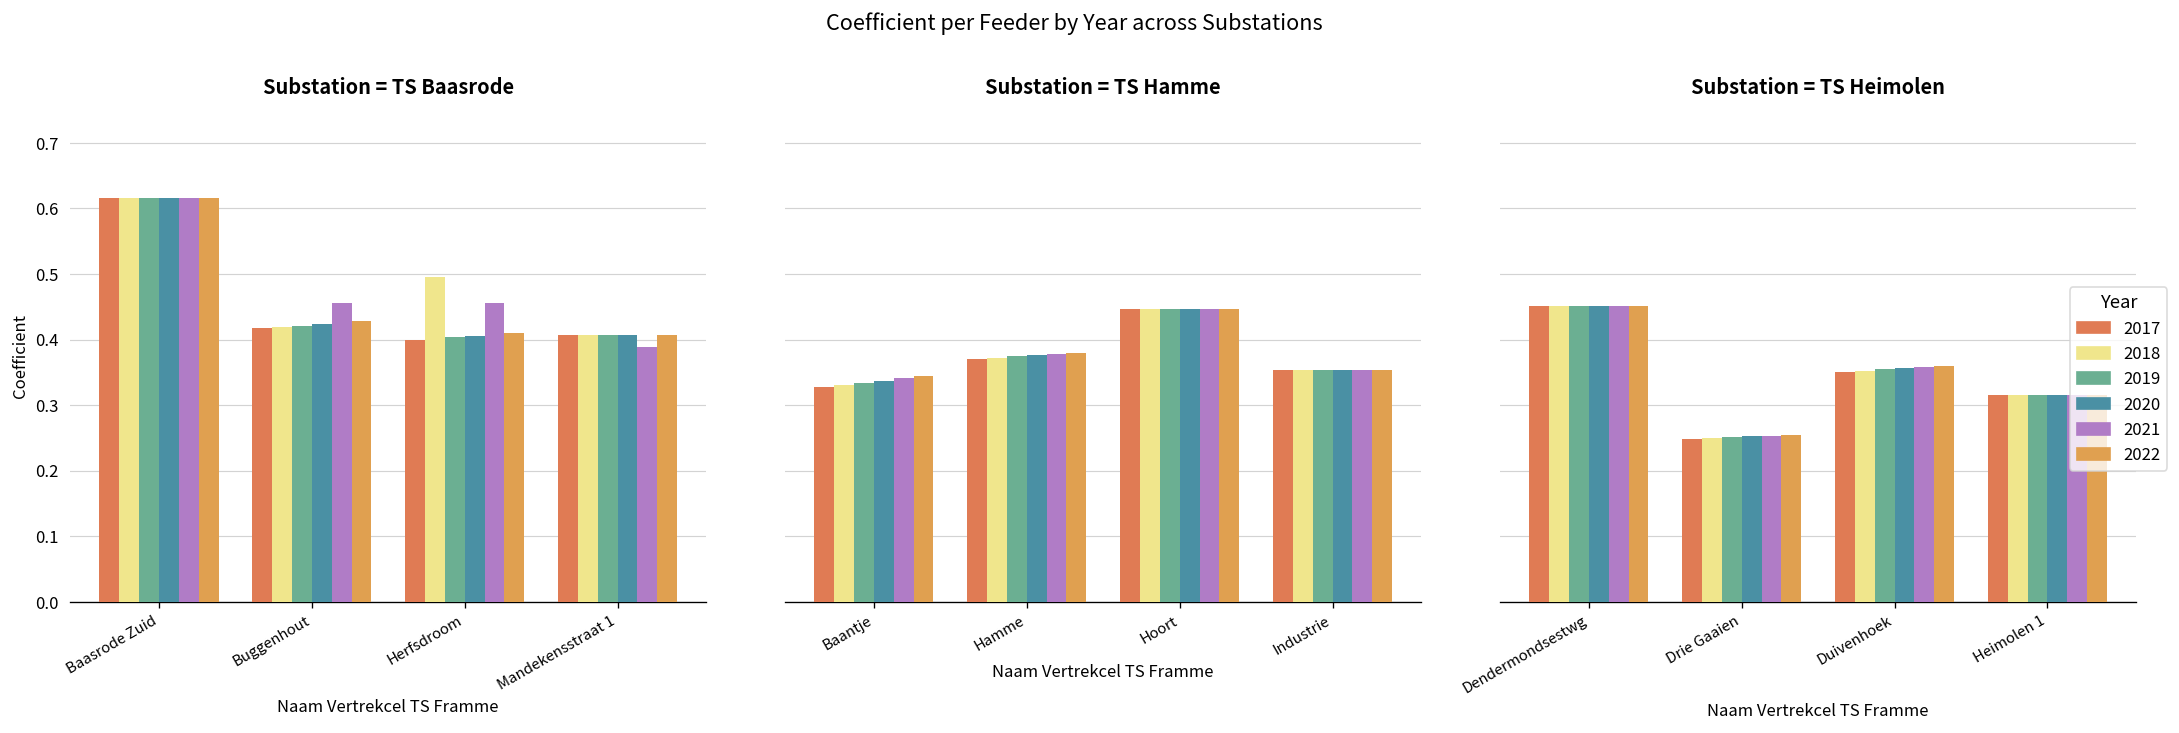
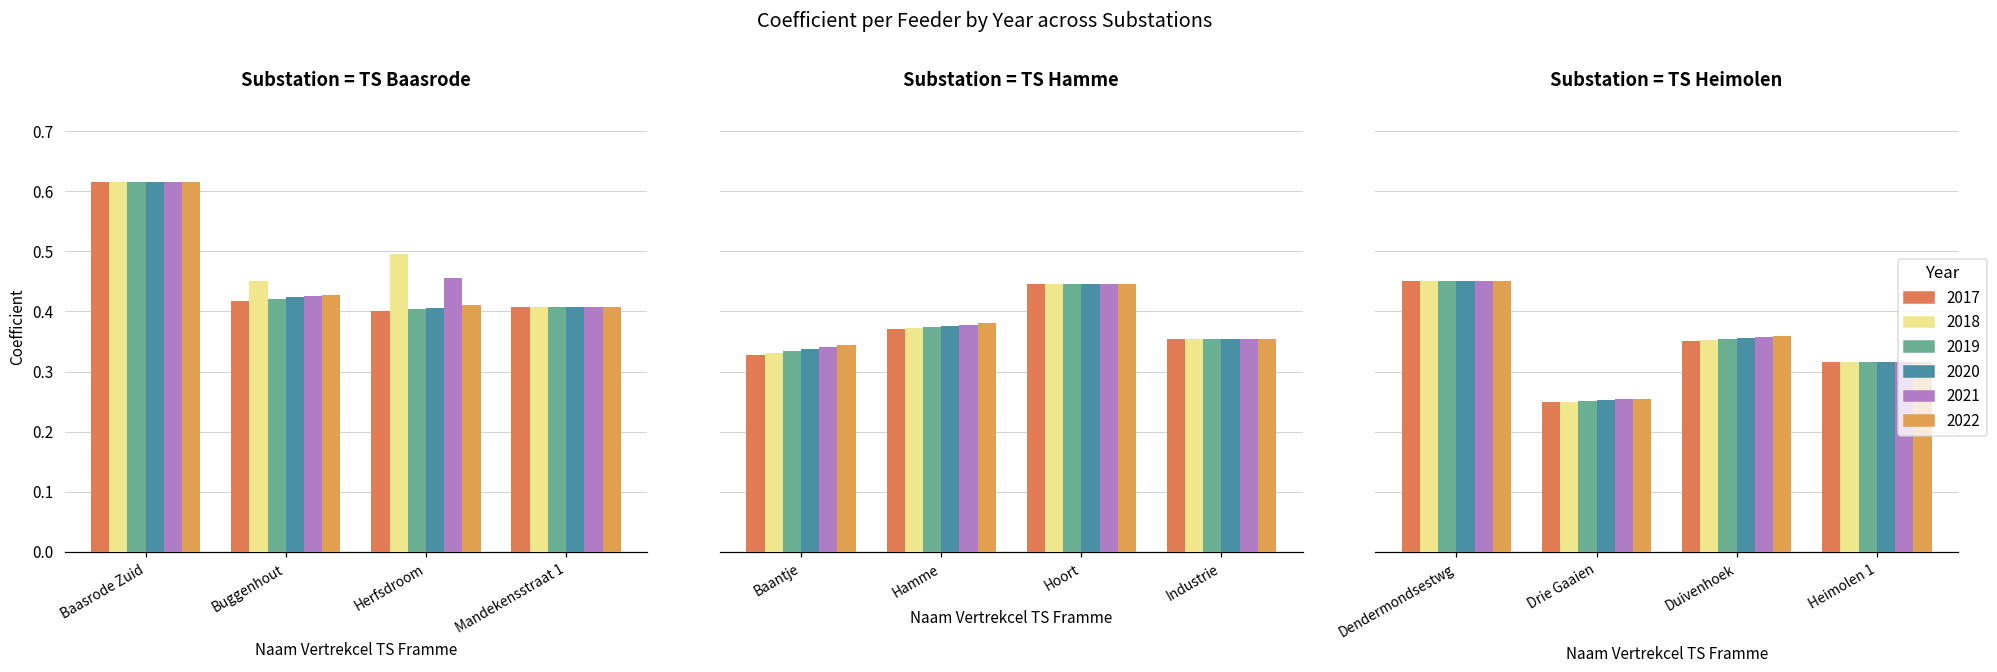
  {
    "Substation = TS Baasrode": {
      "2018": {
        "Baasrode Zuid": 0.62,
-       "Buggenhout": 0.42,
+       "Buggenhout": 0.45,
        "Herfsdroom": 0.50,
        "Mandekensstraat 1": 0.41
      },
      "2021": {
        "Baasrode Zuid": 0.62,
-       "Buggenhout": 0.46,
+       "Buggenhout": 0.43,
        "Herfsdroom": 0.46,
-       "Mandekensstraat 1": 0.39
+       "Mandekensstraat 1": 0.41
      }
    }
  }
